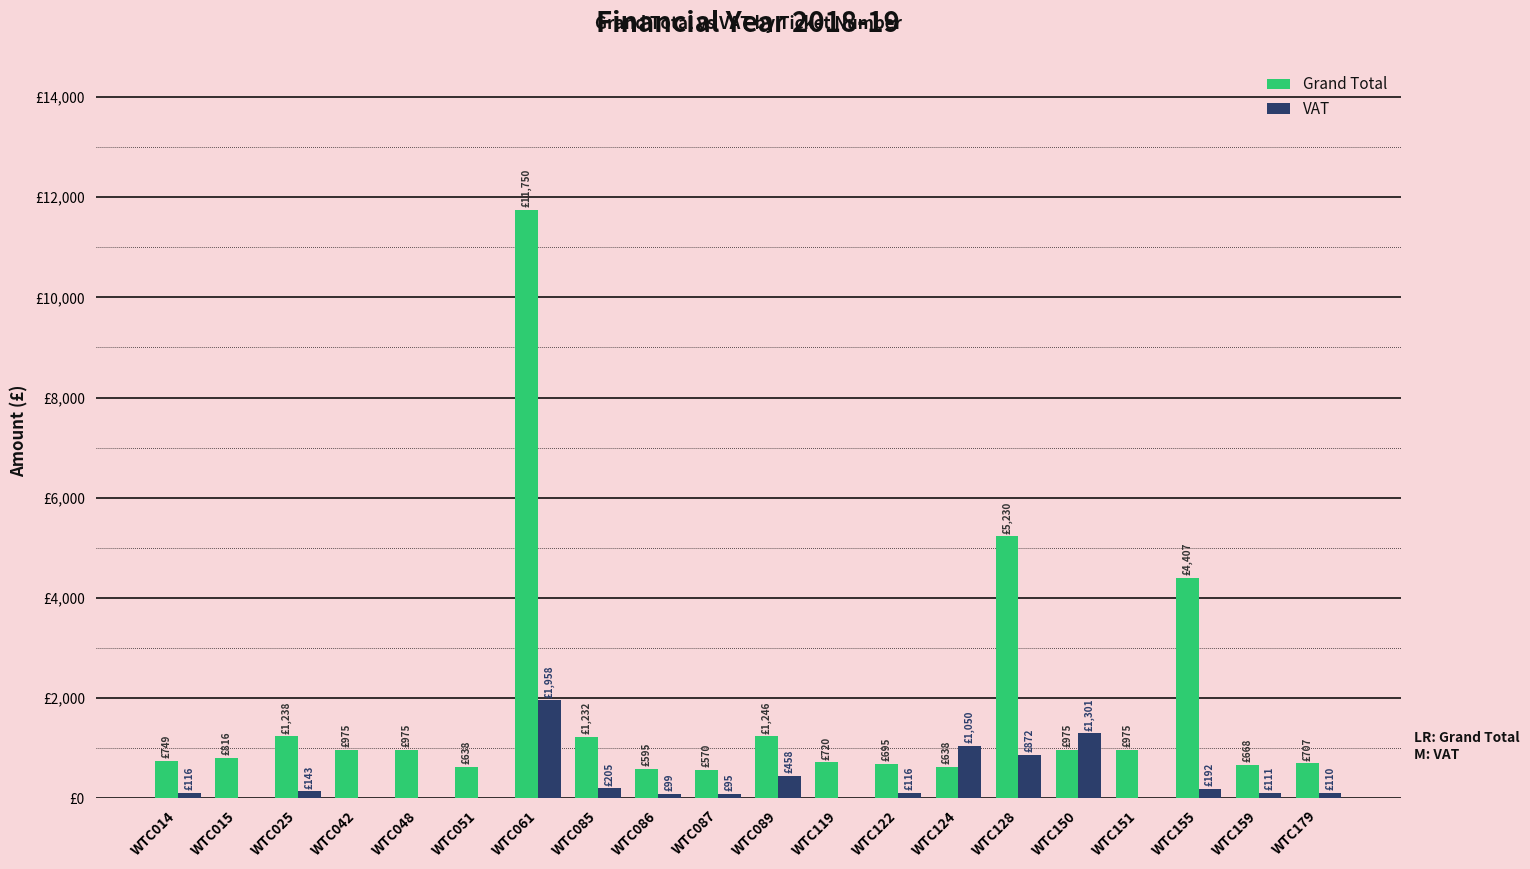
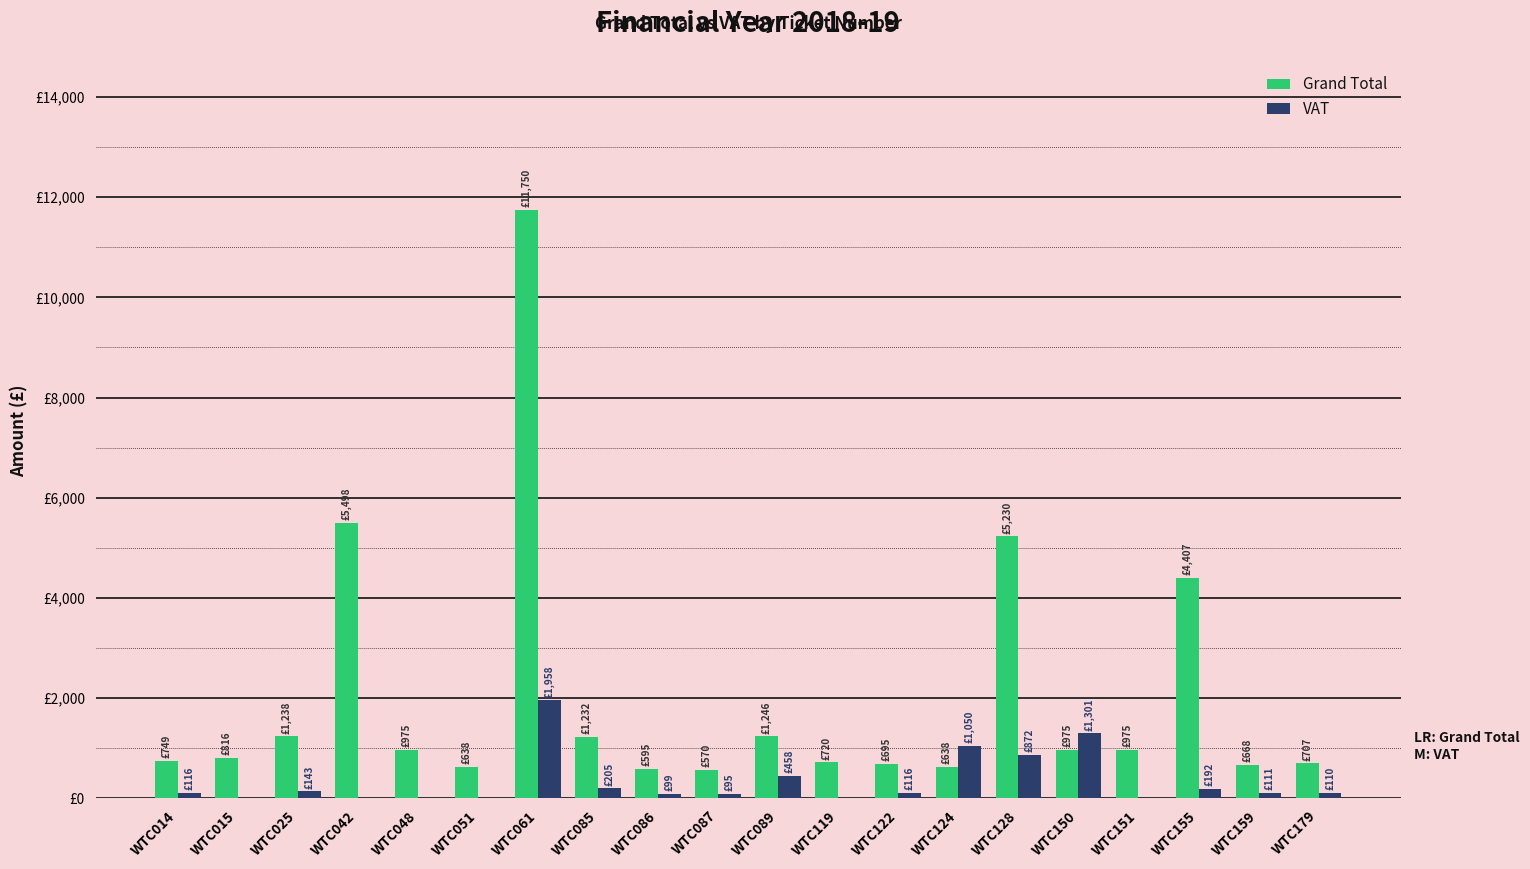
  {
    "Grand Total": {
      "WTC014": "£749",
      "WTC015": "£816",
      "WTC025": "£1,238",
-     "WTC042": "£975",
+     "WTC042": "£5,498",
      "WTC048": "£975",
      "WTC051": "£638",
      "WTC061": "£11,750",
      "WTC085": "£1,232",
      "WTC086": "£595",
      "WTC087": "£570",
      "WTC089": "£1,246",
      "WTC119": "£720",
      "WTC122": "£695",
      "WTC124": "£638",
      "WTC128": "£5,230",
      "WTC150": "£975",
      "WTC151": "£975",
      "WTC155": "£4,407",
      "WTC159": "£668",
      "WTC179": "£707"
    },
    "VAT": {
      "WTC014": "£116",
      "WTC025": "£143",
      "WTC061": "£1,958",
      "WTC085": "£205",
      "WTC086": "£99",
      "WTC087": "£95",
      "WTC089": "£458",
      "WTC122": "£116",
      "WTC124": "£1,050",
      "WTC128": "£872",
      "WTC150": "£1,301",
      "WTC155": "£192",
      "WTC159": "£111",
      "WTC179": "£110"
    }
  }
